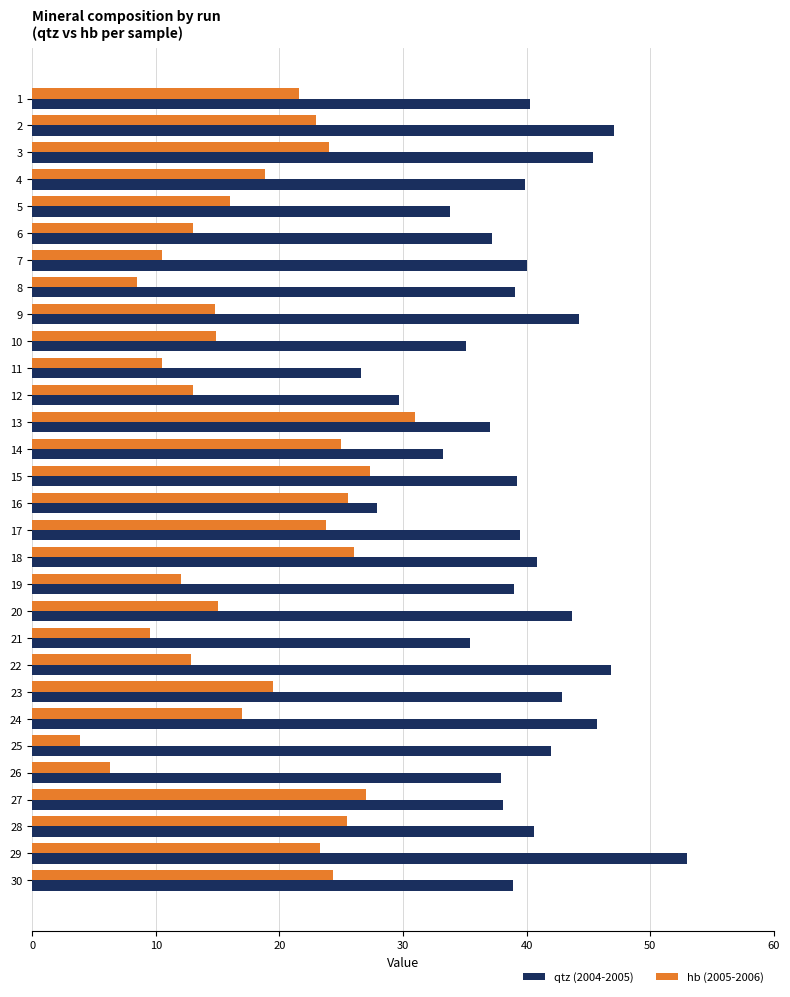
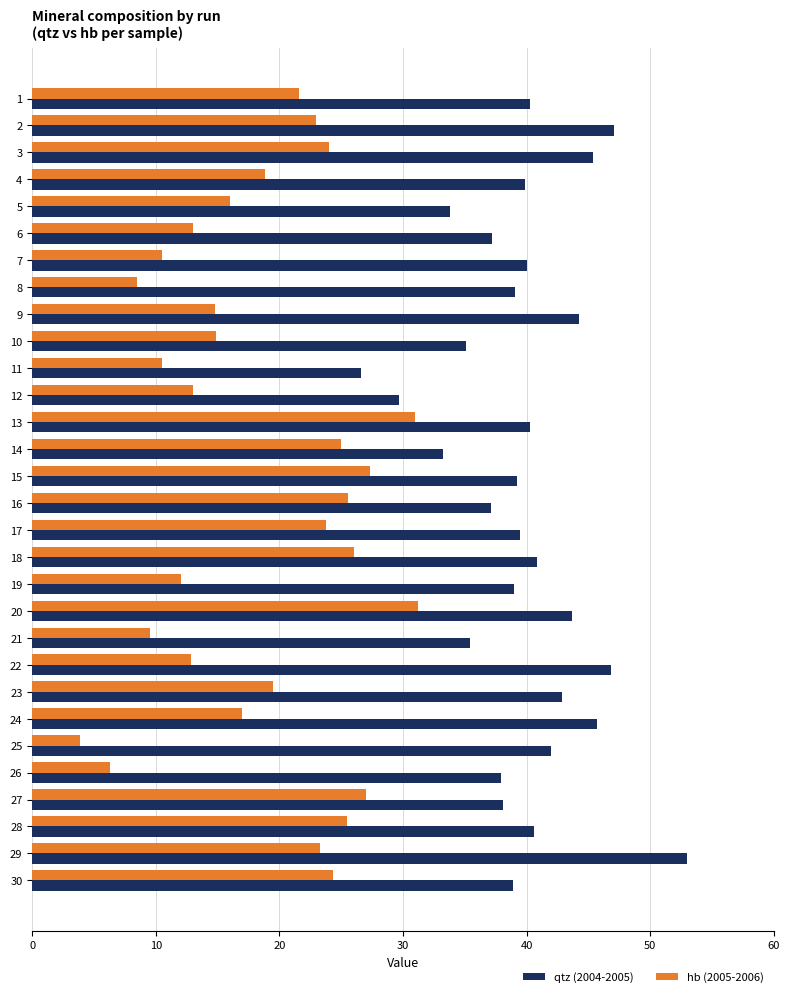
  {
    "qtz (2004-2005)": {
      "1": 40.3,
      "2": 47.1,
      "3": 45.4,
      "4": 39.9,
      "5": 33.8,
      "6": 37.2,
      "7": 40.0,
      "8": 39.1,
      "9": 44.2,
      "10": 35.1,
      "11": 26.6,
      "12": 29.7,
-     "13": 37.0,
+     "13": 40.3,
      "14": 33.2,
      "15": 39.2,
-     "16": 27.9,
+     "16": 37.1,
      "17": 39.5,
      "18": 40.8,
      "19": 39.0,
      "20": 43.7,
      "21": 35.4,
      "22": 46.8,
      "23": 42.9,
      "24": 45.7,
      "25": 42.0,
      "26": 37.9,
      "27": 38.1,
      "28": 40.6,
      "29": 53.0,
      "30": 38.9
    },
    "hb (2005-2006)": {
      "1": 21.6,
      "2": 23.0,
      "3": 24.0,
      "4": 18.9,
      "5": 16.0,
      "6": 13.0,
      "7": 10.5,
      "8": 8.5,
      "9": 14.8,
      "10": 14.9,
      "11": 10.5,
      "12": 13.0,
      "13": 31.0,
      "14": 25.0,
      "15": 27.3,
      "16": 25.6,
      "17": 23.8,
      "18": 26.0,
      "19": 12.0,
-     "20": 15.0,
+     "20": 31.2,
      "21": 9.5,
      "22": 12.8,
      "23": 19.5,
      "24": 17.0,
      "25": 3.9,
      "26": 6.3,
      "27": 27.0,
      "28": 25.5,
      "29": 23.3,
      "30": 24.3
    }
  }
